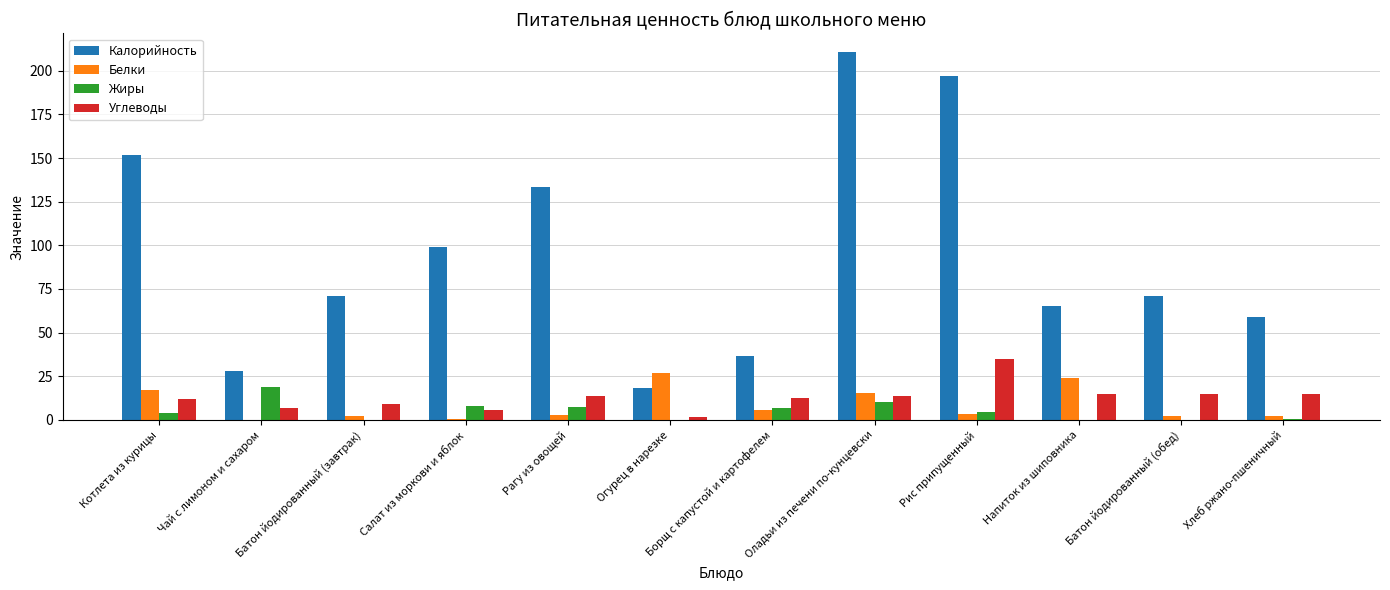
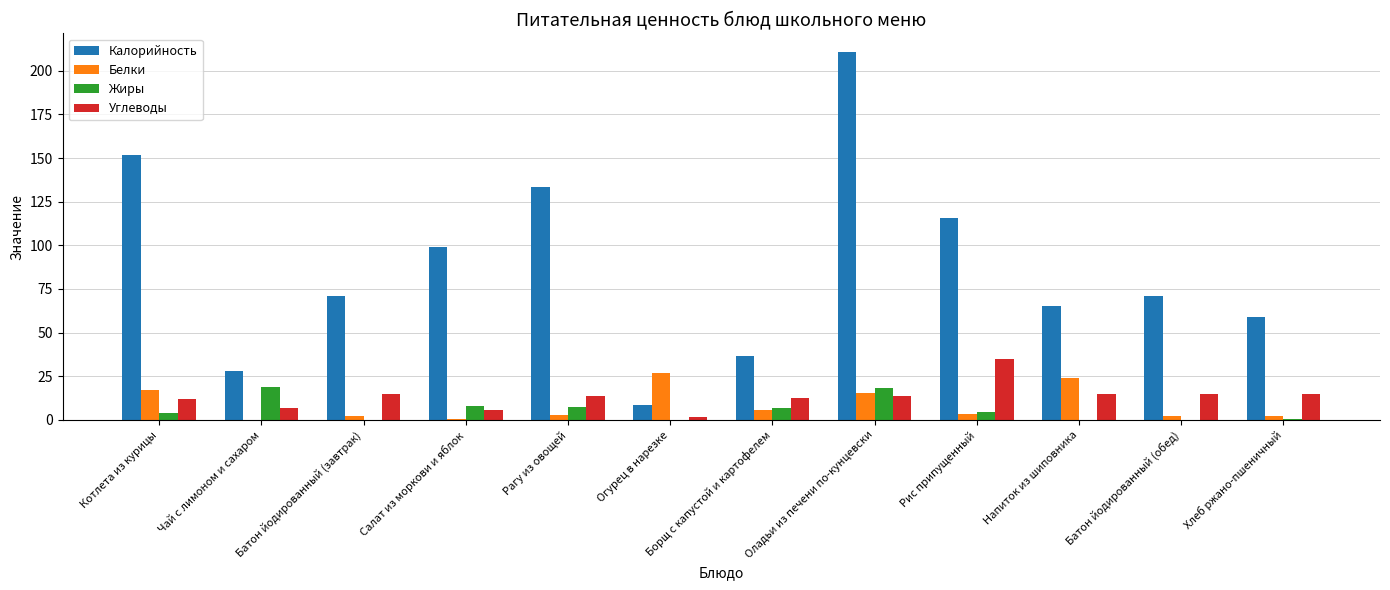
  {
    "Калорийность": {
      "Котлета из курицы": 152,
      "Чай с лимоном и сахаром": 28,
      "Батон йодированный (завтрак)": 71,
      "Салат из моркови и яблок": 99,
      "Рагу из овощей": 133,
-     "Огурец в нарезке": 18,
+     "Огурец в нарезке": 9,
      "Борщ с капустой и картофелем": 37,
      "Оладьи из печени по-кунцевски": 211,
-     "Рис припущенный": 197,
+     "Рис припущенный": 115,
      "Напиток из шиповника": 65,
      "Батон йодированный (обед)": 71,
      "Хлеб ржано-пшеничный": 59
    },
    "Белки": {
      "Котлета из курицы": 17,
      "Батон йодированный (завтрак)": 2,
      "Рагу из овощей": 3,
      "Огурец в нарезке": 27,
      "Борщ с капустой и картофелем": 6,
      "Оладьи из печени по-кунцевски": 16,
      "Рис припущенный": 4,
      "Напиток из шиповника": 24,
      "Батон йодированный (обед)": 2,
      "Хлеб ржано-пшеничный": 2
    },
    "Жиры": {
      "Котлета из курицы": 4,
      "Чай с лимоном и сахаром": 19,
      "Батон йодированный (завтрак)": 0,
      "Салат из моркови и яблок": 8,
      "Рагу из овощей": 8,
      "Борщ с капустой и картофелем": 7,
-     "Оладьи из печени по-кунцевски": 10,
+     "Оладьи из печени по-кунцевски": 18,
      "Рис припущенный": 5,
      "Батон йодированный (обед)": 0
    },
    "Углеводы": {
      "Котлета из курицы": 12,
      "Чай с лимоном и сахаром": 7,
-     "Батон йодированный (завтрак)": 9,
+     "Батон йодированный (завтрак)": 15,
      "Салат из моркови и яблок": 6,
      "Рагу из овощей": 14,
      "Огурец в нарезке": 2,
      "Борщ с капустой и картофелем": 13,
      "Оладьи из печени по-кунцевски": 14,
      "Рис припущенный": 35,
      "Напиток из шиповника": 15,
      "Батон йодированный (обед)": 15,
      "Хлеб ржано-пшеничный": 15
    }
  }
